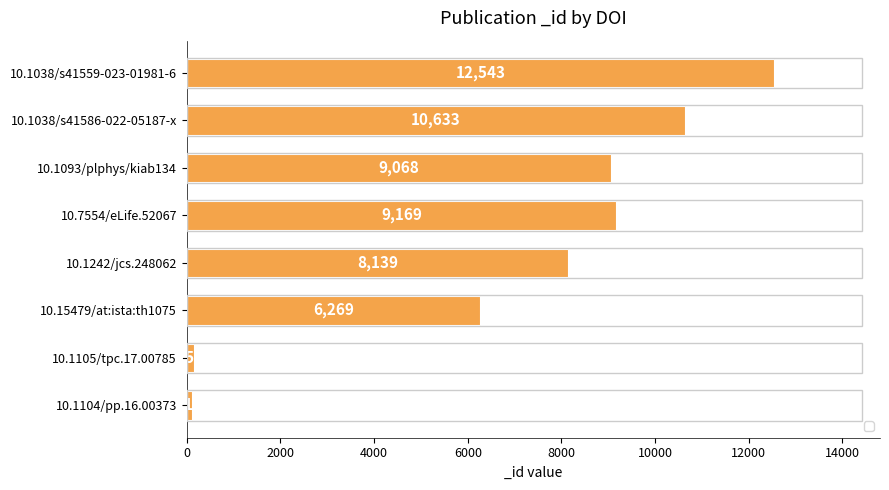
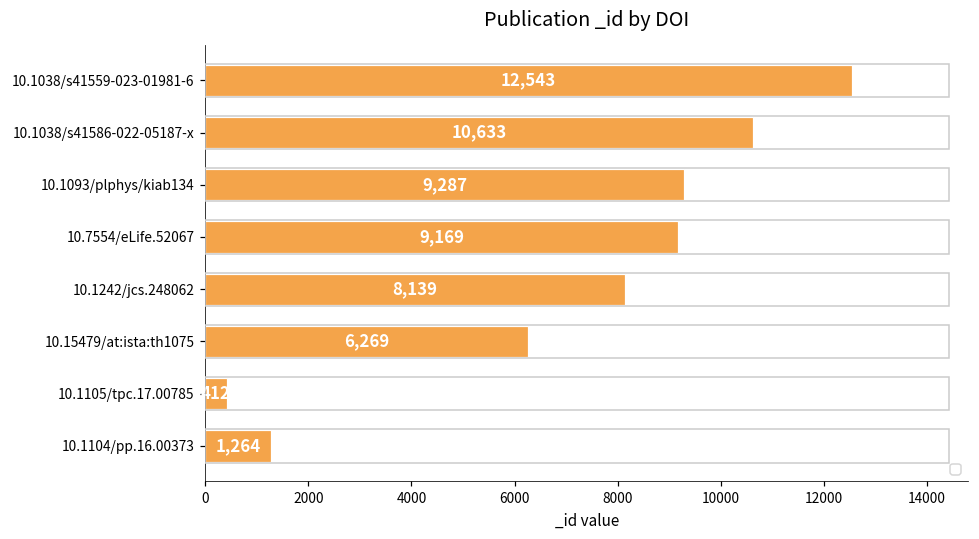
  {
    "10.1038/s41559-023-01981-6": "12,543",
    "10.1038/s41586-022-05187-x": "10,633",
-   "10.1093/plphys/kiab134": "9,068",
+   "10.1093/plphys/kiab134": "9,287",
    "10.7554/eLife.52067": "9,169",
    "10.1242/jcs.248062": "8,139",
    "10.15479/at:ista:th1075": "6,269",
-   "10.1105/tpc.17.00785": "200",
-   "10.1104/pp.16.00373": "100"
+   "10.1105/tpc.17.00785": "400",
+   "10.1104/pp.16.00373": "1300"
  }
